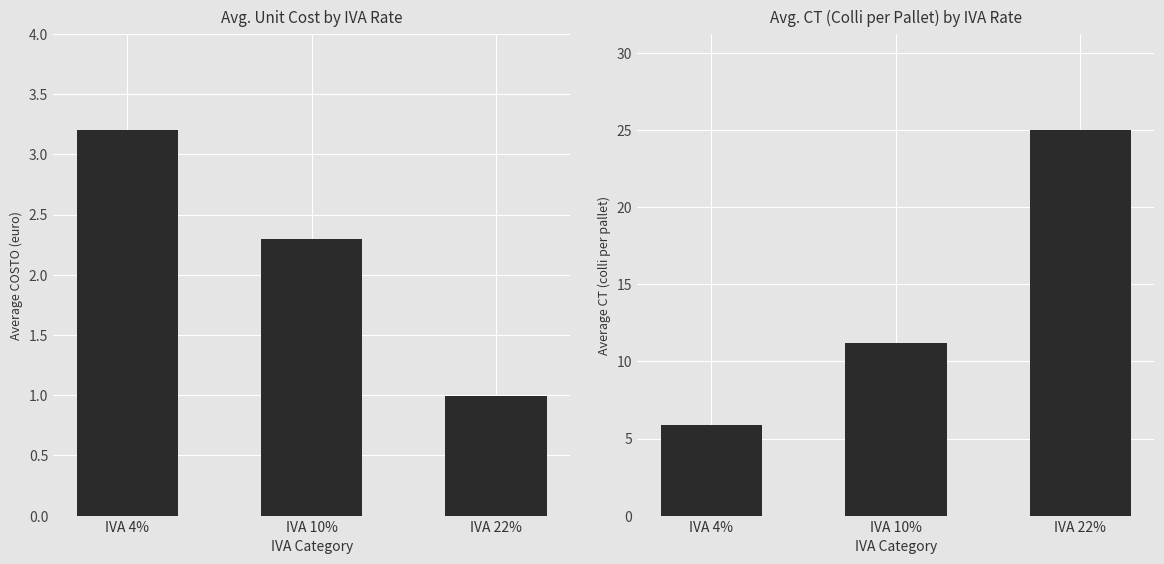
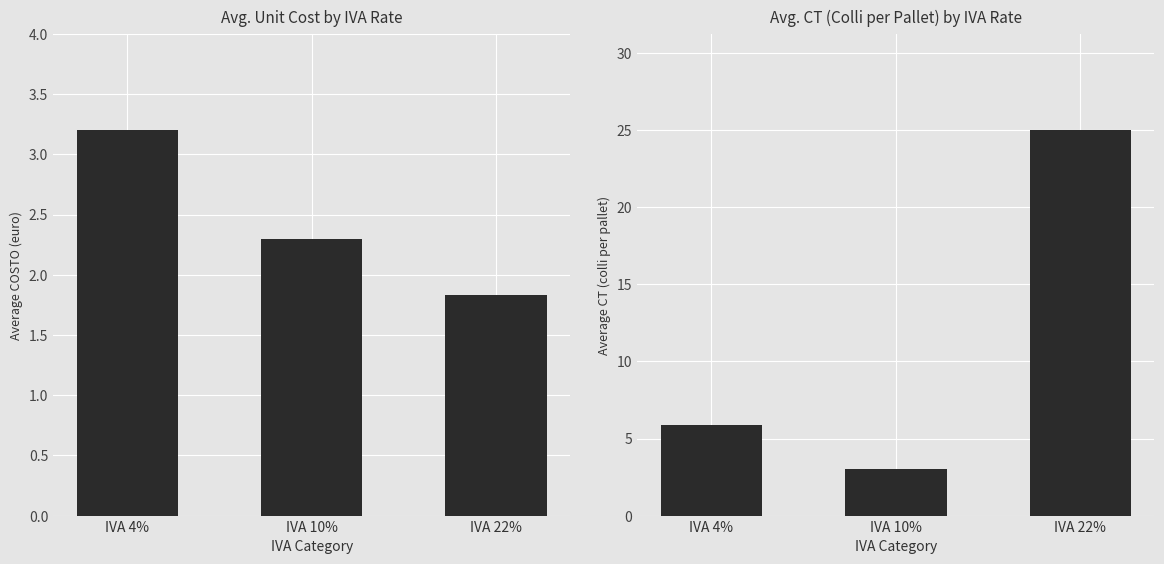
  {
    "Avg. Unit Cost by IVA Rate": {
      "IVA 4%": 3.20,
      "IVA 10%": 2.30,
-     "IVA 22%": 0.99
+     "IVA 22%": 1.83
    },
    "Avg. CT (Colli per Pallet) by IVA Rate": {
      "IVA 4%": 5.9,
-     "IVA 10%": 11.2,
+     "IVA 10%": 3.0,
      "IVA 22%": 25.0
    }
  }
